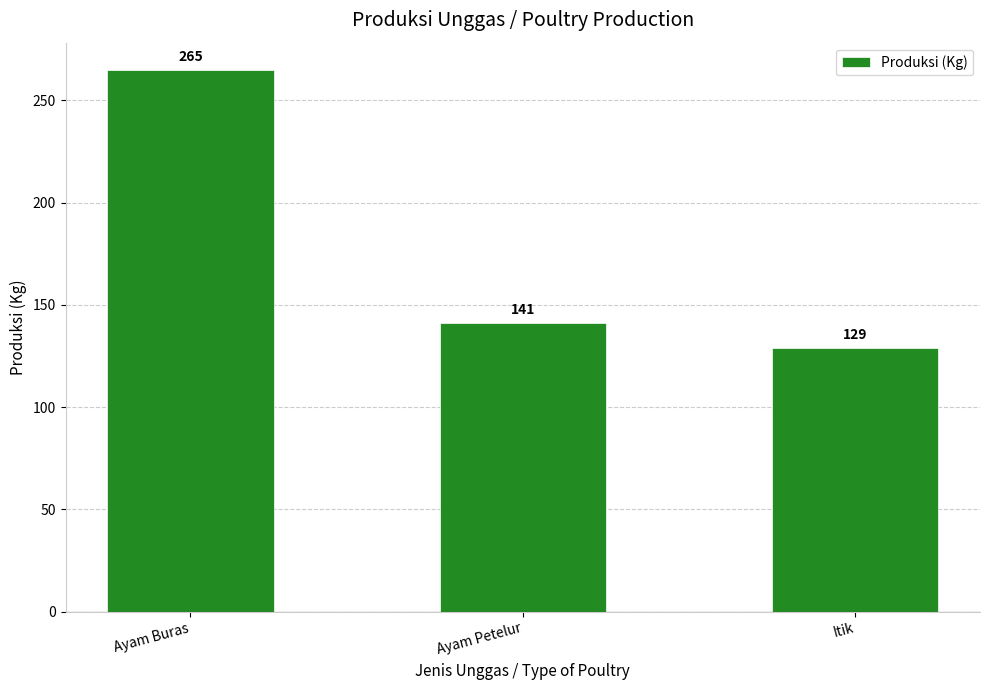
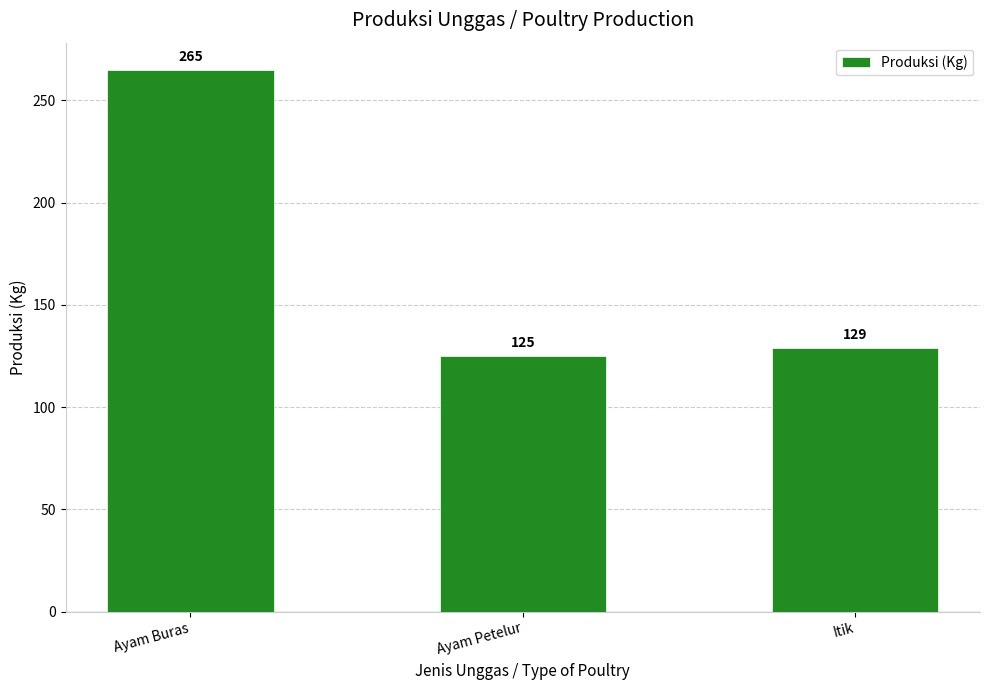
  {
    "Ayam Buras": 265,
-   "Ayam Petelur": 141,
+   "Ayam Petelur": 125,
    "Itik": 129
  }
